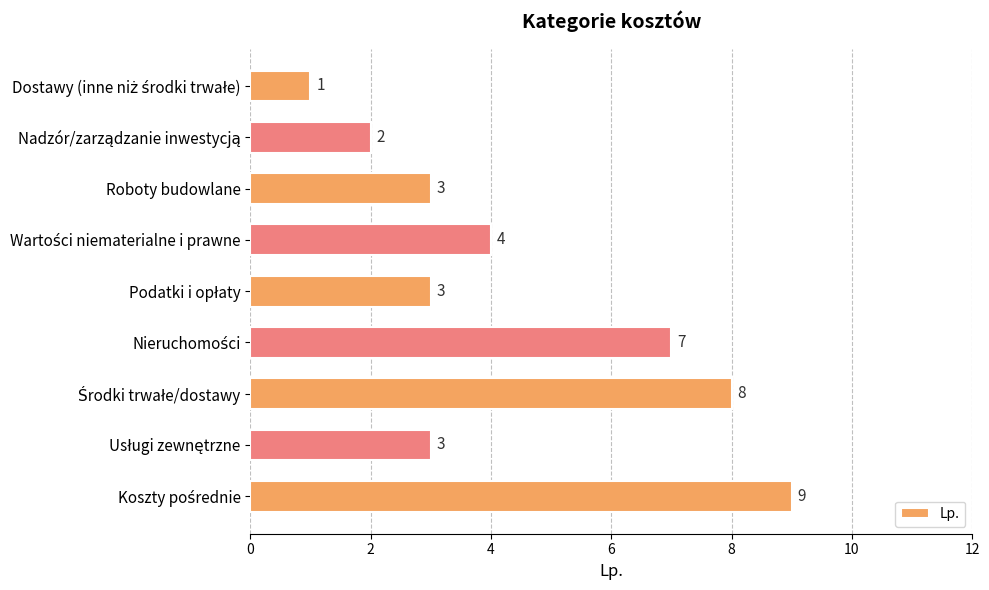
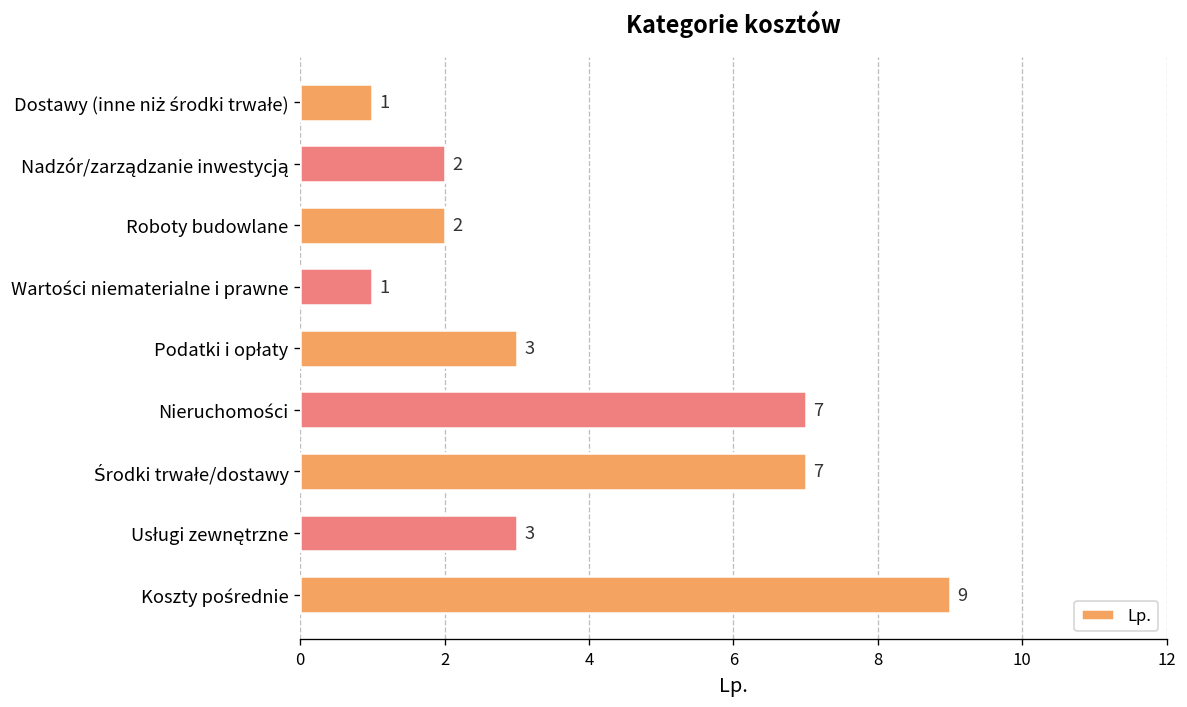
  {
    "Dostawy (inne niż środki trwałe)": 1,
    "Nadzór/zarządzanie inwestycją": 2,
-   "Roboty budowlane": 3,
-   "Wartości niematerialne i prawne": 4,
+   "Roboty budowlane": 2,
+   "Wartości niematerialne i prawne": 1,
    "Podatki i opłaty": 3,
    "Nieruchomości": 7,
-   "Środki trwałe/dostawy": 8,
+   "Środki trwałe/dostawy": 7,
    "Usługi zewnętrzne": 3,
    "Koszty pośrednie": 9
  }
